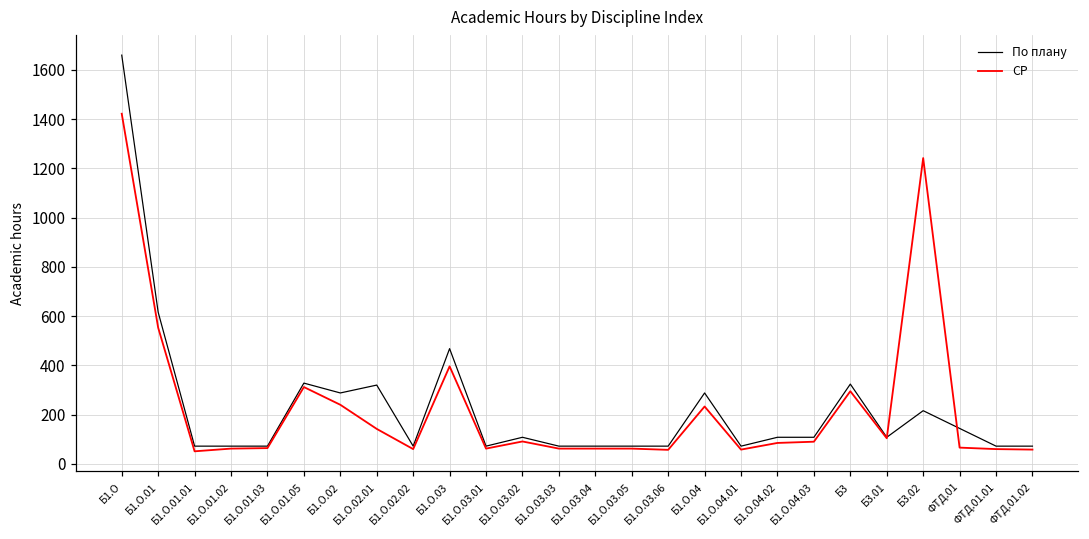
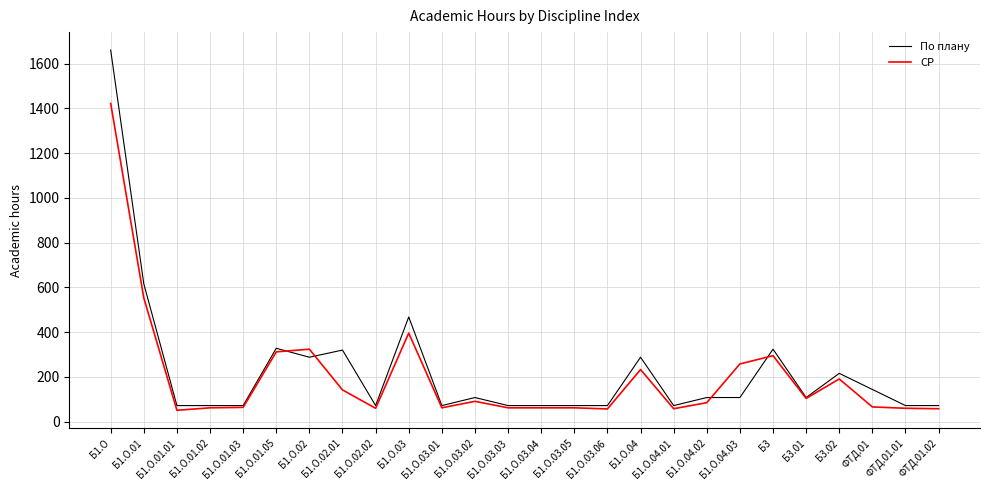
  {
    "По плану": {
      "Б1.О": 1660,
      "Б1.О.01": 620,
      "Б1.О.01.01": 70,
      "Б1.О.01.05": 330,
      "Б1.О.02": 290,
      "Б1.О.02.01": 320,
      "Б1.О.02.02": 70,
      "Б1.О.03": 470,
      "Б1.О.03.02": 110,
      "Б1.О.03.06": 70,
      "Б1.О.04": 290,
      "Б1.О.04.01": 70,
      "Б1.О.04.02": 110,
      "Б1.О.04.03": 110,
      "Б3": 320,
      "Б3.02": 220,
      "ФТД.01": 140,
      "ФТД.01.01": 70,
      "ФТД.01.02": 70
    },
    "СР": {
      "Б1.О": 1420,
      "Б1.О.01": 550,
      "Б1.О.01.01": 50,
      "Б1.О.01.05": 310,
-     "Б1.О.02": 240,
+     "Б1.О.02": 320,
      "Б1.О.02.01": 140,
      "Б1.О.02.02": 60,
      "Б1.О.03": 400,
      "Б1.О.03.02": 90,
      "Б1.О.03.06": 60,
      "Б1.О.04": 230,
      "Б1.О.04.01": 60,
      "Б1.О.04.02": 90,
-     "Б1.О.04.03": 90,
+     "Б1.О.04.03": 260,
      "Б3": 300,
-     "Б3.02": 1240,
+     "Б3.02": 190,
      "ФТД.01": 70,
      "ФТД.01.01": 60,
      "ФТД.01.02": 60
    }
  }
